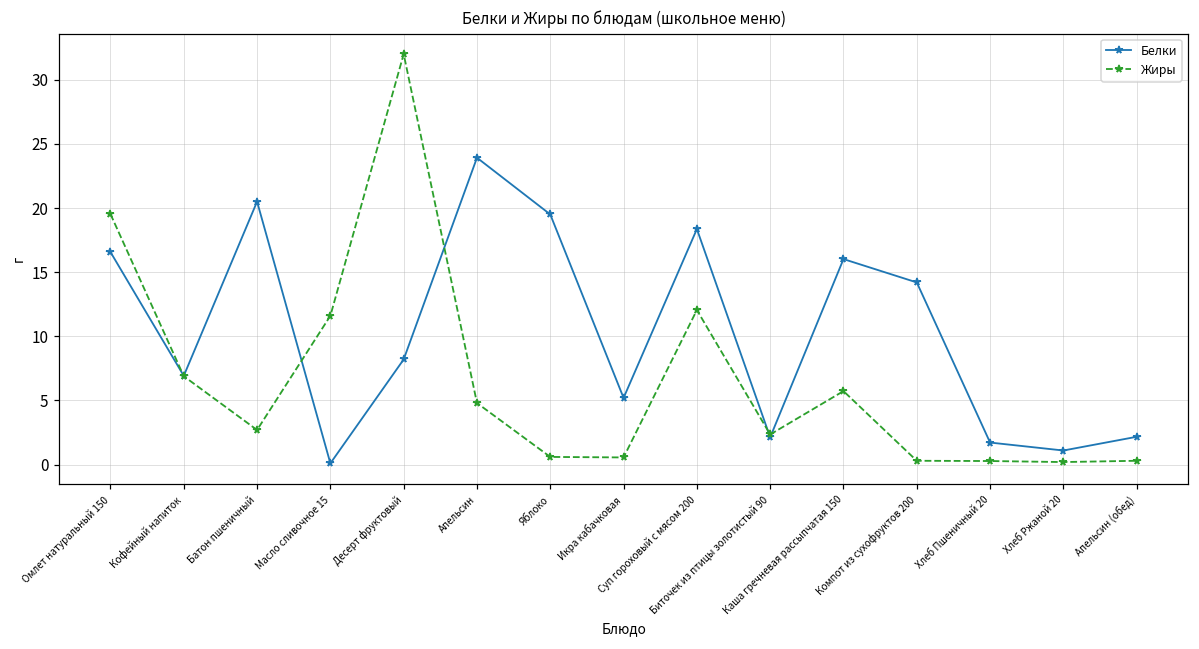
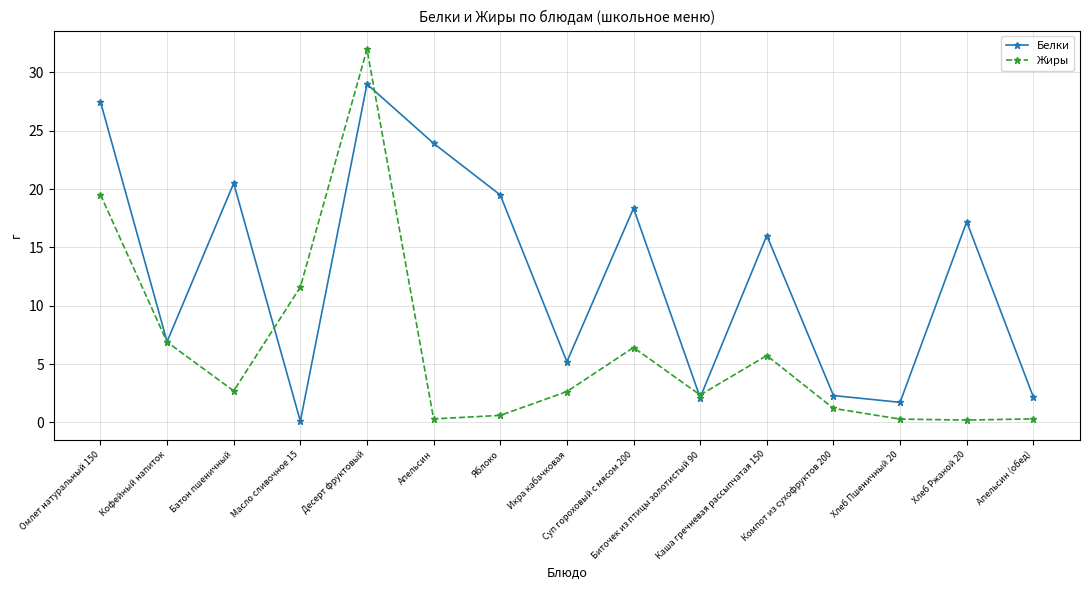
  {
    "Белки": {
-     "Омлет натуральный 150": 16.6,
+     "Омлет натуральный 150": 27.5,
      "Батон пшеничный": 20.5,
      "Масло сливочное 15": 0.1,
-     "Десерт фруктовый": 8.2,
+     "Десерт фруктовый": 29.0,
      "Апельсин": 23.9,
      "Яблоко": 19.5,
      "Икра кабачковая": 5.2,
      "Суп гороховый с мясом 200": 18.4,
      "Каша гречневая рассыпчатая 150": 16.0,
-     "Компот из сухофруктов 200": 14.2,
+     "Компот из сухофруктов 200": 2.3,
      "Хлеб Пшеничный 20": 1.7,
-     "Хлеб Ржаной 20": 1.1,
+     "Хлеб Ржаной 20": 17.2,
      "Апельсин (обед)": 2.2
    },
    "Жиры": {
      "Омлет натуральный 150": 19.5,
      "Батон пшеничный": 2.7,
      "Масло сливочное 15": 11.6,
      "Десерт фруктовый": 32.0,
-     "Апельсин": 4.8,
+     "Апельсин": 0.3,
      "Яблоко": 0.6,
-     "Икра кабачковая": 0.6,
-     "Суп гороховый с мясом 200": 12.1,
+     "Икра кабачковая": 2.6,
+     "Суп гороховый с мясом 200": 6.4,
      "Каша гречневая рассыпчатая 150": 5.7,
-     "Компот из сухофруктов 200": 0.3,
+     "Компот из сухофруктов 200": 1.2,
      "Хлеб Пшеничный 20": 0.3,
      "Хлеб Ржаной 20": 0.2,
      "Апельсин (обед)": 0.3
    }
  }
